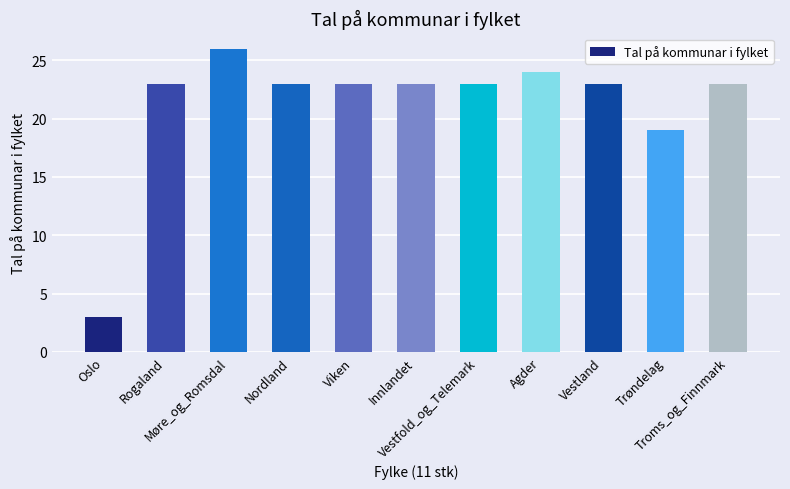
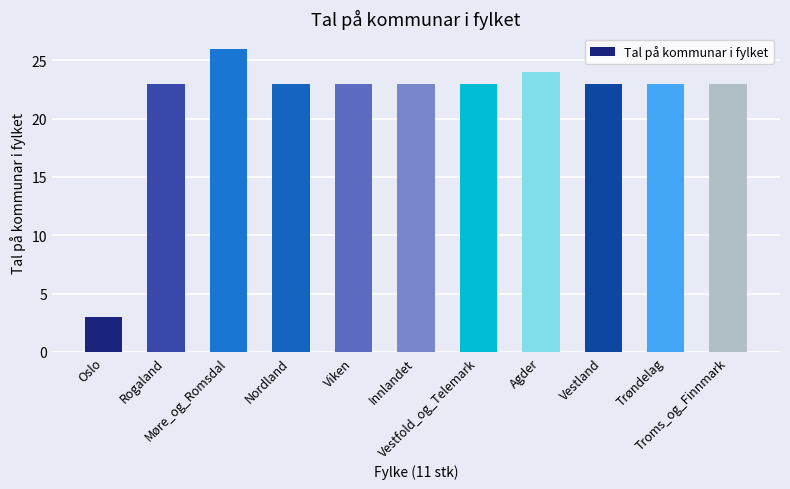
  {
    "Oslo": 3,
    "Rogaland": 23,
    "Møre_og_Romsdal": 26,
    "Nordland": 23,
    "Viken": 23,
    "Innlandet": 23,
    "Vestfold_og_Telemark": 23,
    "Agder": 24,
    "Vestland": 23,
-   "Trøndelag": 19,
+   "Trøndelag": 23,
    "Troms_og_Finnmark": 23
  }
